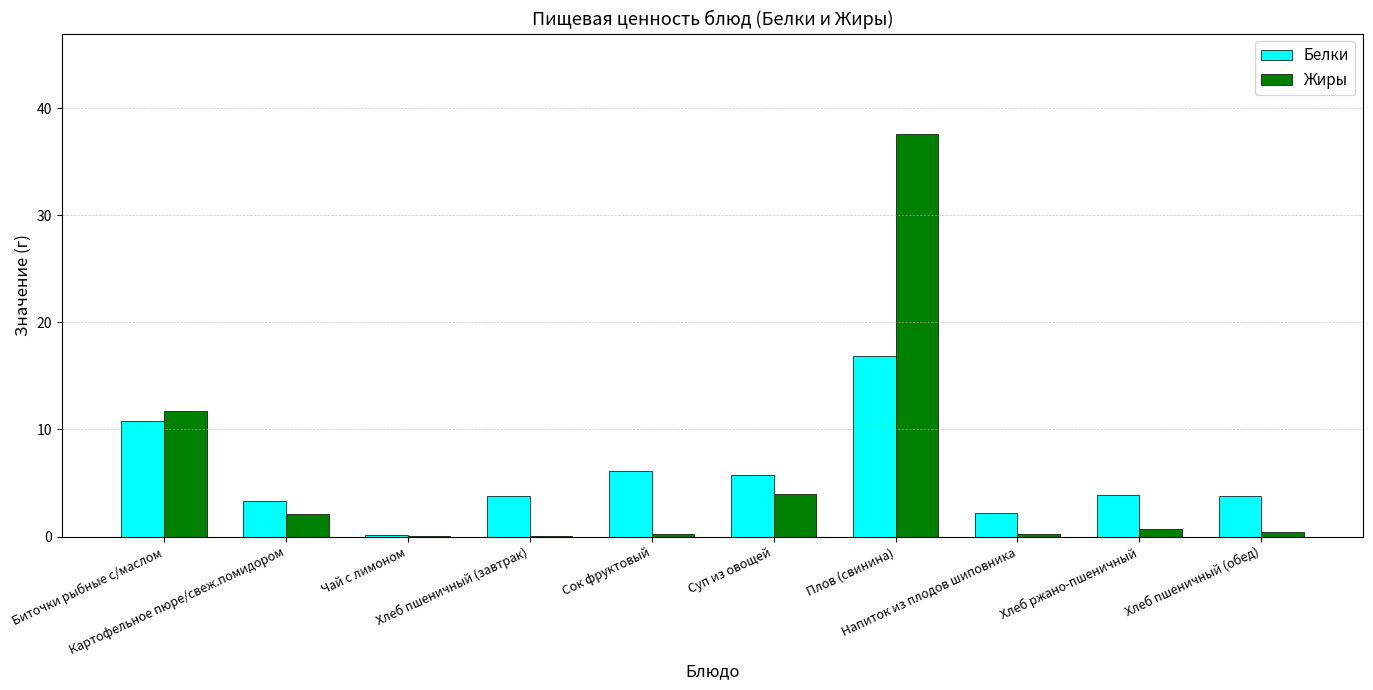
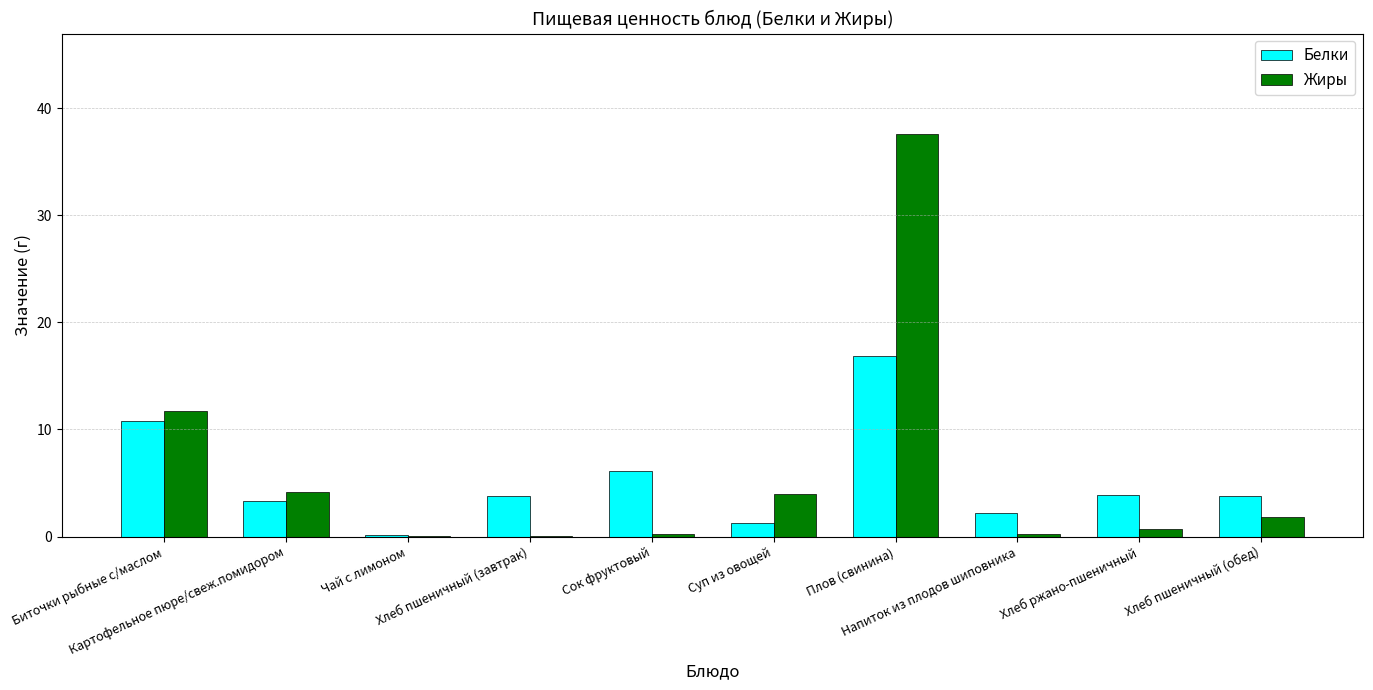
  {
    "Белки": {
      "Биточки рыбные с/маслом": 10.8,
      "Картофельное пюре/свеж.помидором": 3.3,
      "Хлеб пшеничный (завтрак)": 3.8,
      "Сок фруктовый": 6.1,
-     "Суп из овощей": 5.7,
+     "Суп из овощей": 1.3,
      "Плов (свинина)": 16.8,
      "Напиток из плодов шиповника": 2.2,
      "Хлеб ржано-пшеничный": 3.9,
      "Хлеб пшеничный (обед)": 3.8
    },
    "Жиры": {
      "Биточки рыбные с/маслом": 11.7,
-     "Картофельное пюре/свеж.помидором": 2.1,
+     "Картофельное пюре/свеж.помидором": 4.1,
      "Суп из овощей": 4.0,
      "Плов (свинина)": 37.6,
      "Напиток из плодов шиповника": 0.3,
      "Хлеб ржано-пшеничный": 0.7,
-     "Хлеб пшеничный (обед)": 0.4
+     "Хлеб пшеничный (обед)": 1.8
    }
  }
